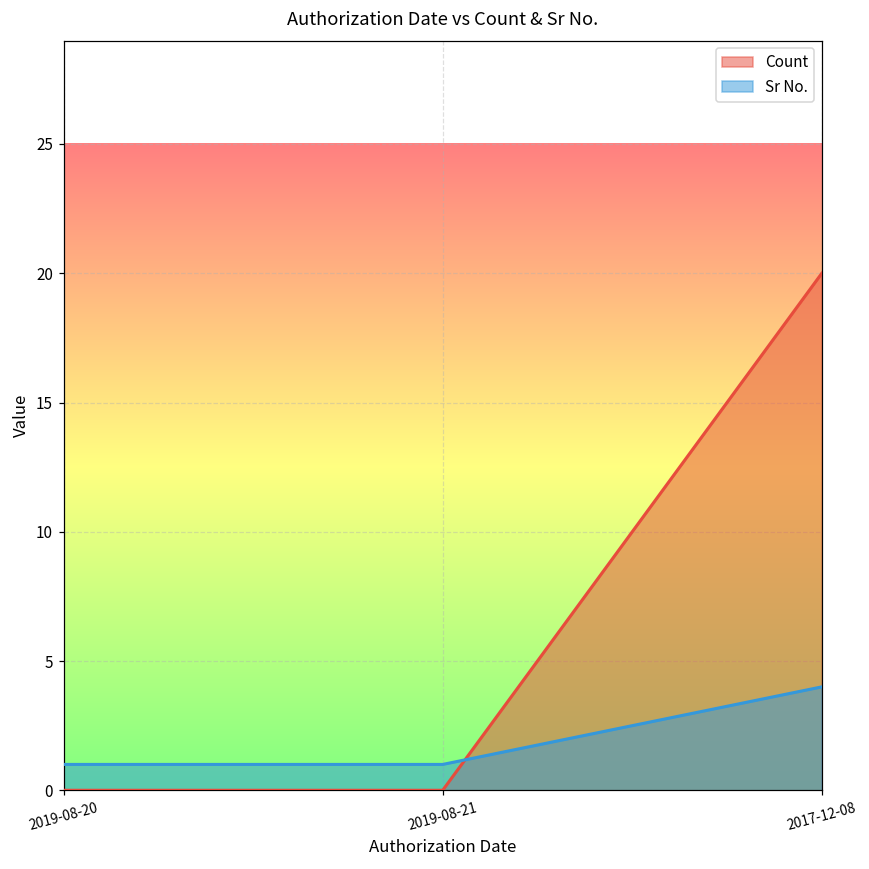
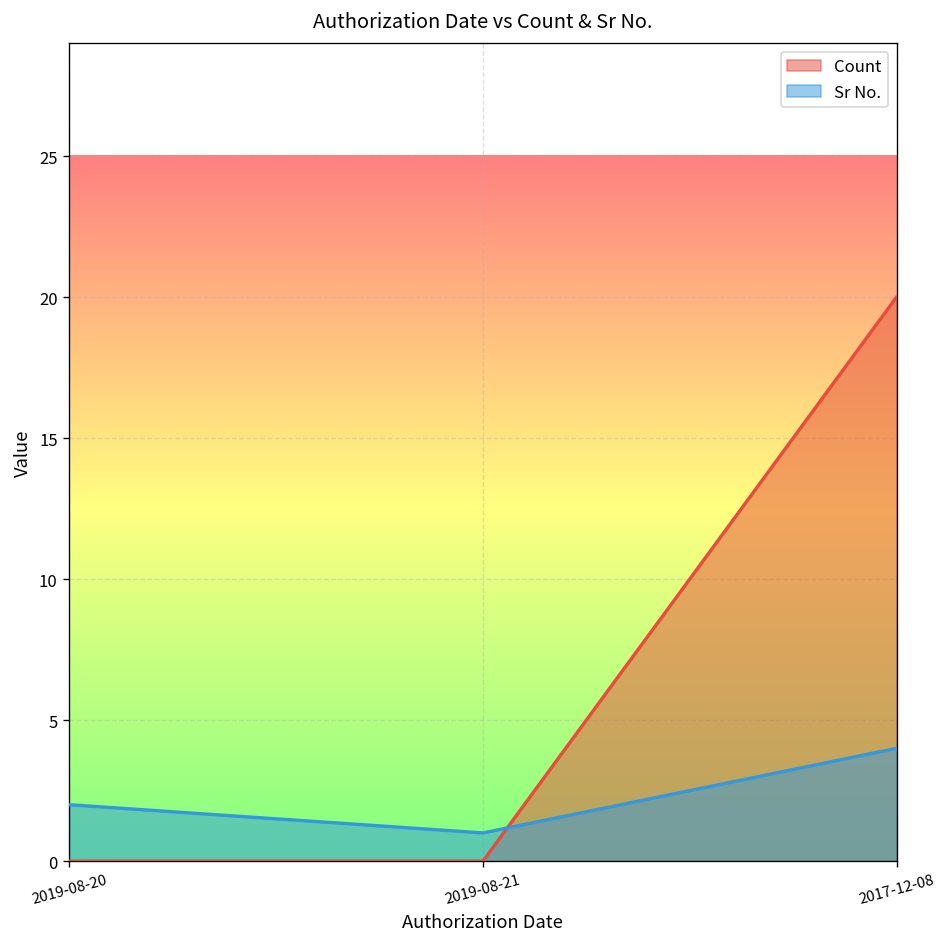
  {
    "Count": {
      "2019-08-20": 0,
      "2019-08-21": 0,
      "2017-12-08": 20
    },
    "Sr No.": {
-     "2019-08-20": 1,
+     "2019-08-20": 2,
      "2019-08-21": 1,
      "2017-12-08": 4
    }
  }
